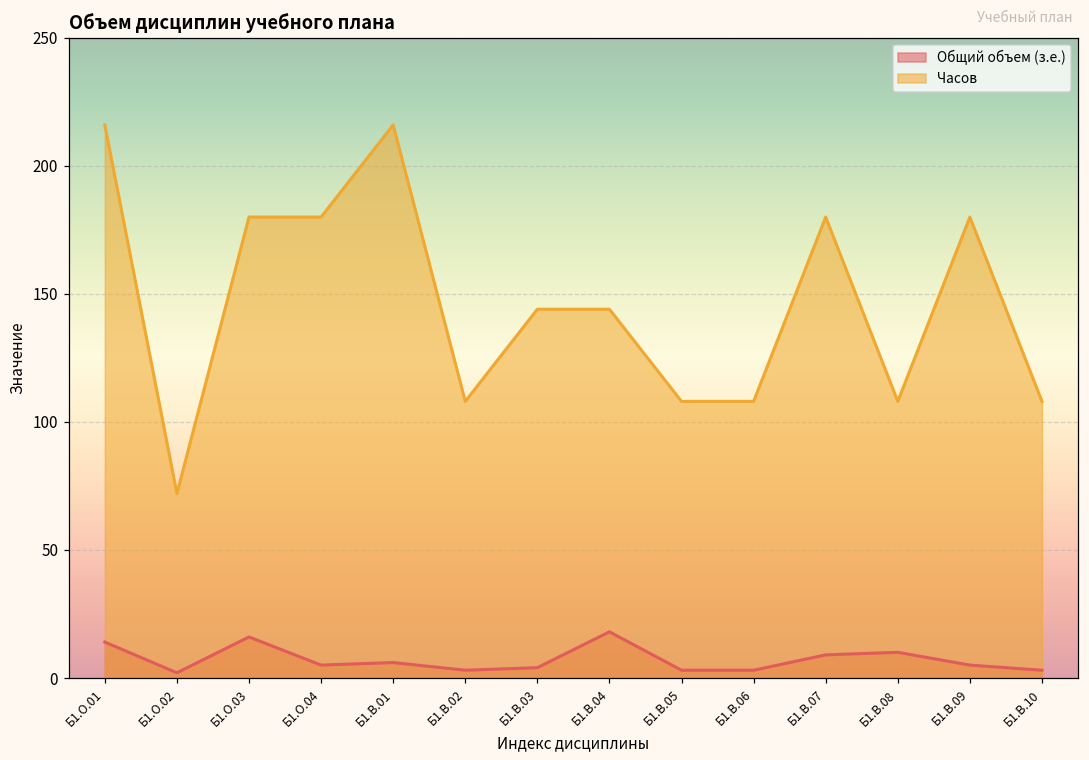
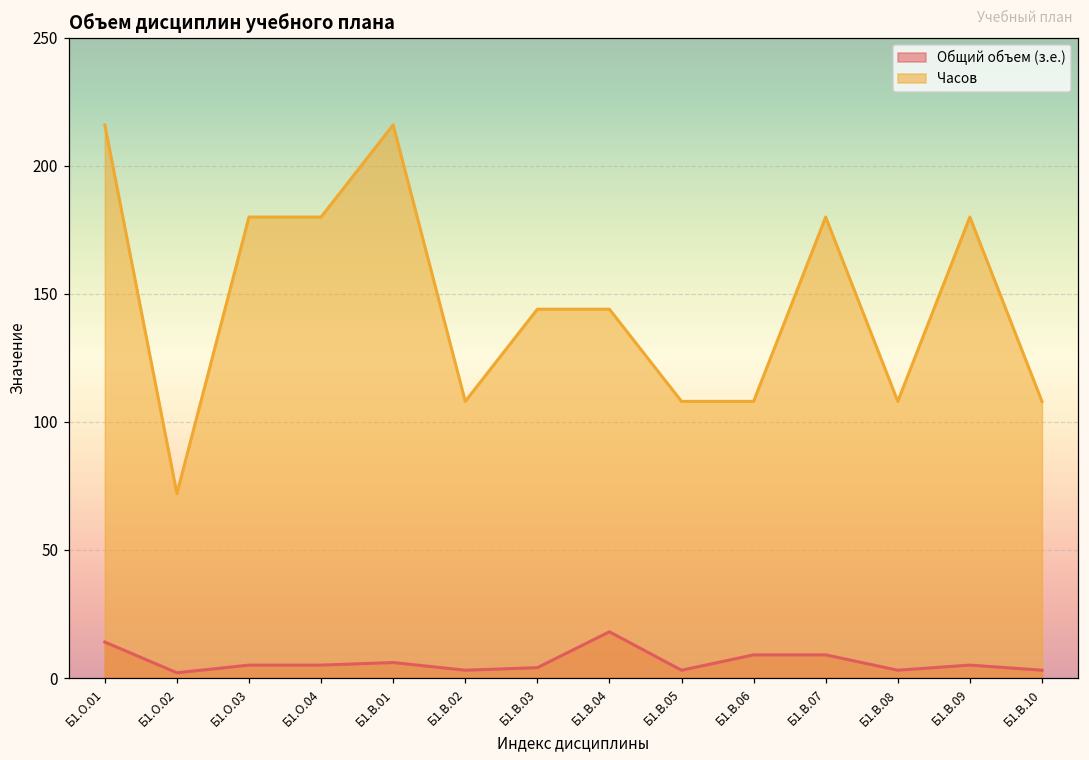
  {
    "Общий объем (з.е.)": {
      "Б1.О.01": 14,
      "Б1.О.02": 2,
-     "Б1.О.03": 16,
+     "Б1.О.03": 5,
      "Б1.О.04": 5,
      "Б1.В.01": 6,
      "Б1.В.02": 3,
      "Б1.В.03": 4,
      "Б1.В.04": 18,
      "Б1.В.05": 3,
-     "Б1.В.06": 3,
+     "Б1.В.06": 9,
      "Б1.В.07": 9,
-     "Б1.В.08": 10,
+     "Б1.В.08": 3,
      "Б1.В.09": 5,
      "Б1.В.10": 3
    },
    "Часов": {
      "Б1.О.01": 216,
      "Б1.О.02": 72,
      "Б1.О.03": 180,
      "Б1.О.04": 180,
      "Б1.В.01": 216,
      "Б1.В.02": 108,
      "Б1.В.03": 144,
      "Б1.В.04": 144,
      "Б1.В.05": 108,
      "Б1.В.06": 108,
      "Б1.В.07": 180,
      "Б1.В.08": 108,
      "Б1.В.09": 180,
      "Б1.В.10": 108
    }
  }
